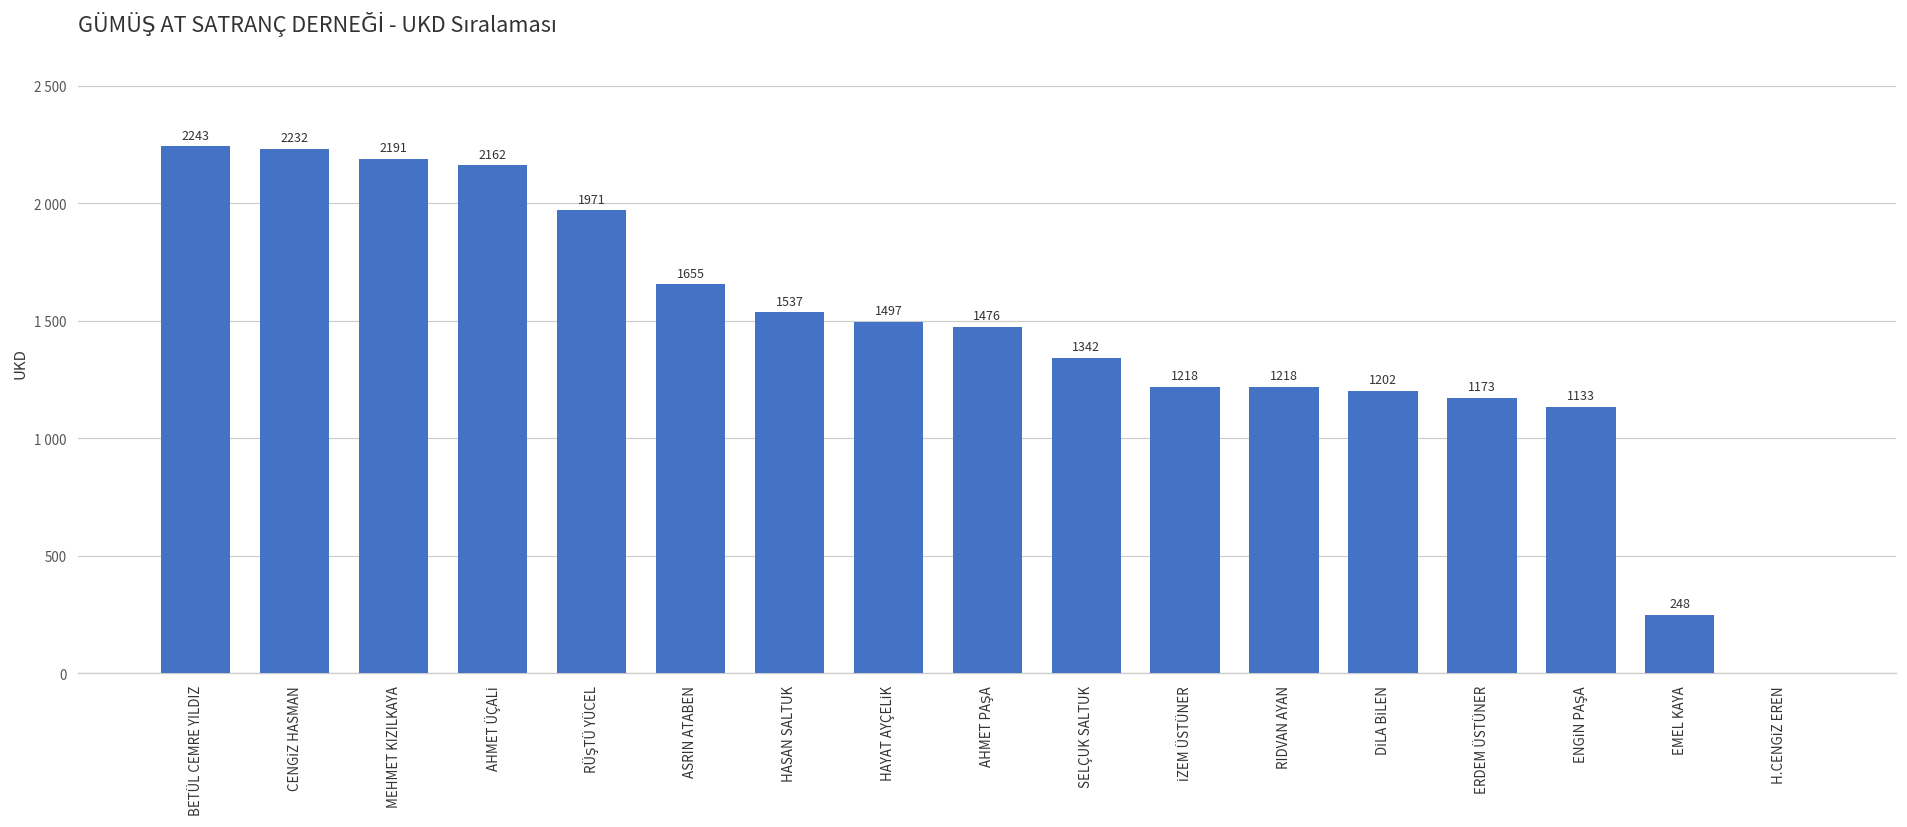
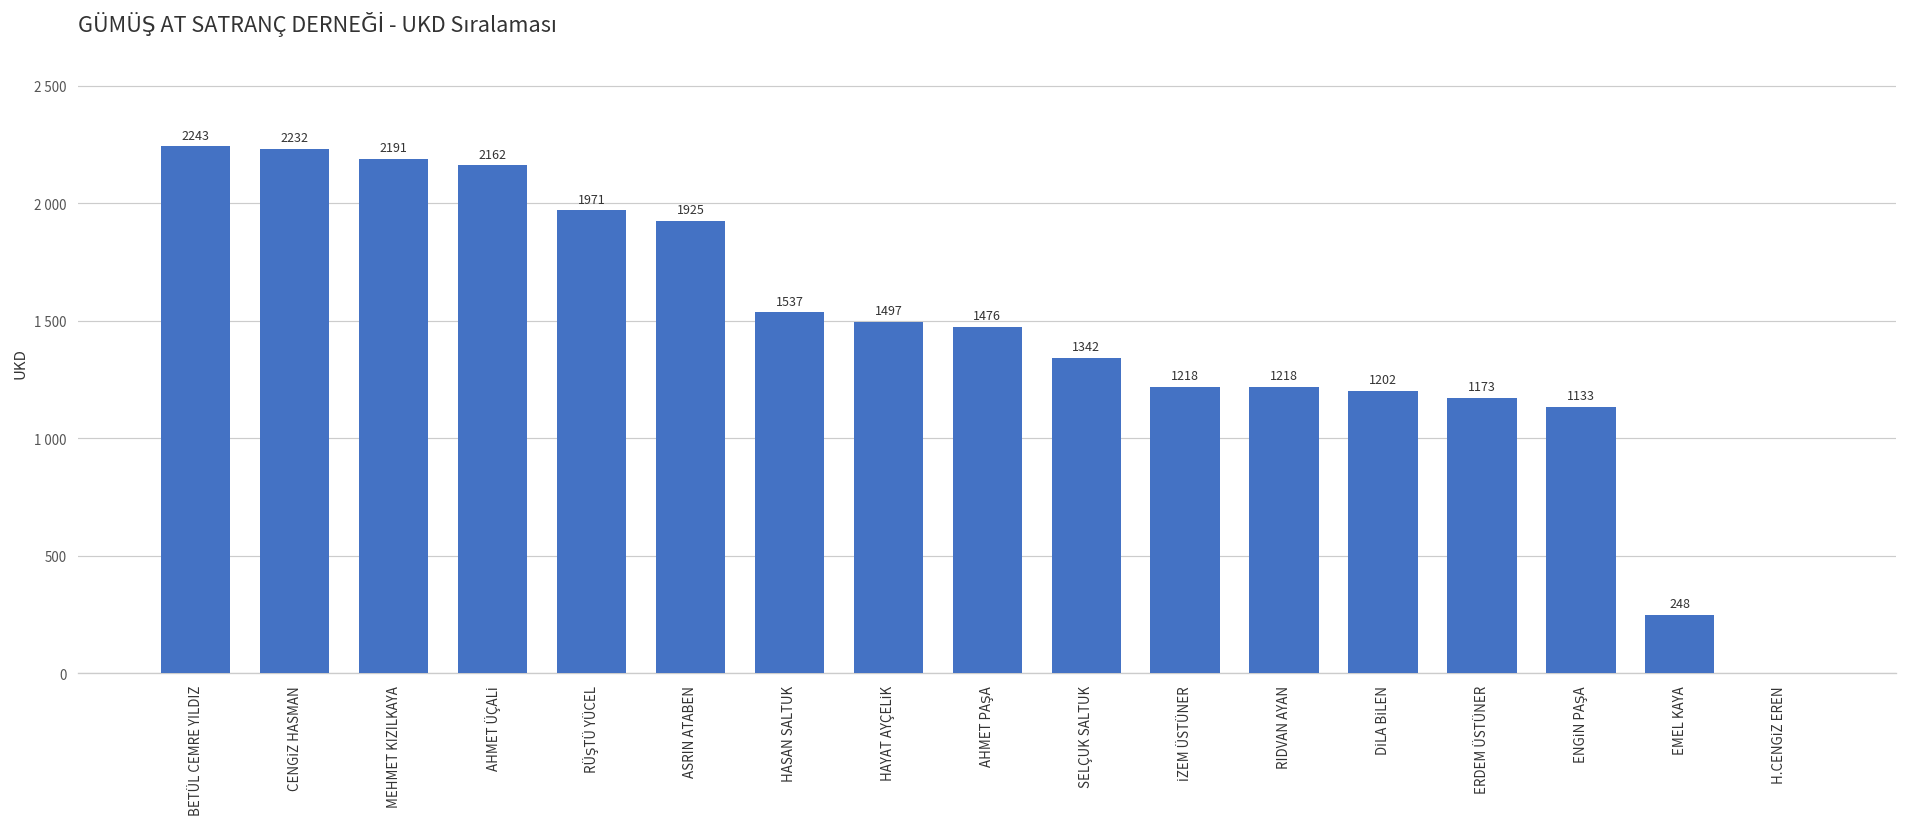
  {
    "BETÜL CEMRE YILDIZ": 2243,
    "CENGİZ HASMAN": 2232,
    "MEHMET KIZILKAYA": 2191,
    "AHMET ÜÇALİ": 2162,
    "RÜŞTÜ YÜCEL": 1971,
-   "ASRIN ATABEN": 1655,
+   "ASRIN ATABEN": 1925,
    "HASAN SALTUK": 1537,
    "HAYAT AYÇELİK": 1497,
    "AHMET PAŞA": 1476,
    "SELÇUK SALTUK": 1342,
    "İZEM ÜSTÜNER": 1218,
    "RIDVAN AYAN": 1218,
    "DİLA BİLEN": 1202,
    "ERDEM ÜSTÜNER": 1173,
    "ENGİN PAŞA": 1133,
    "EMEL KAYA": 248
  }
